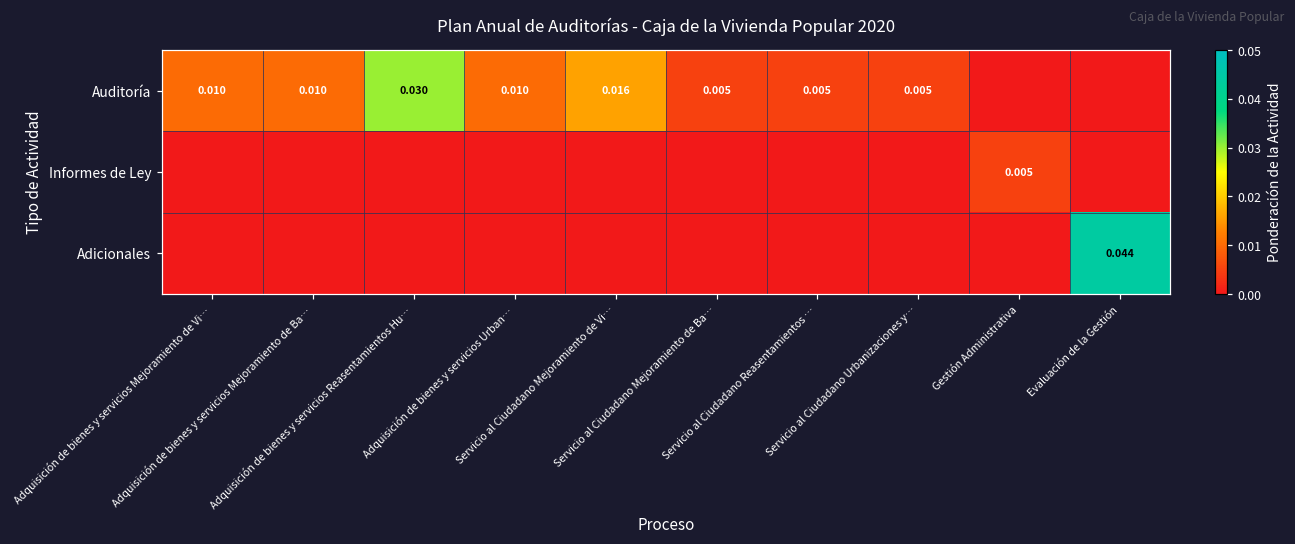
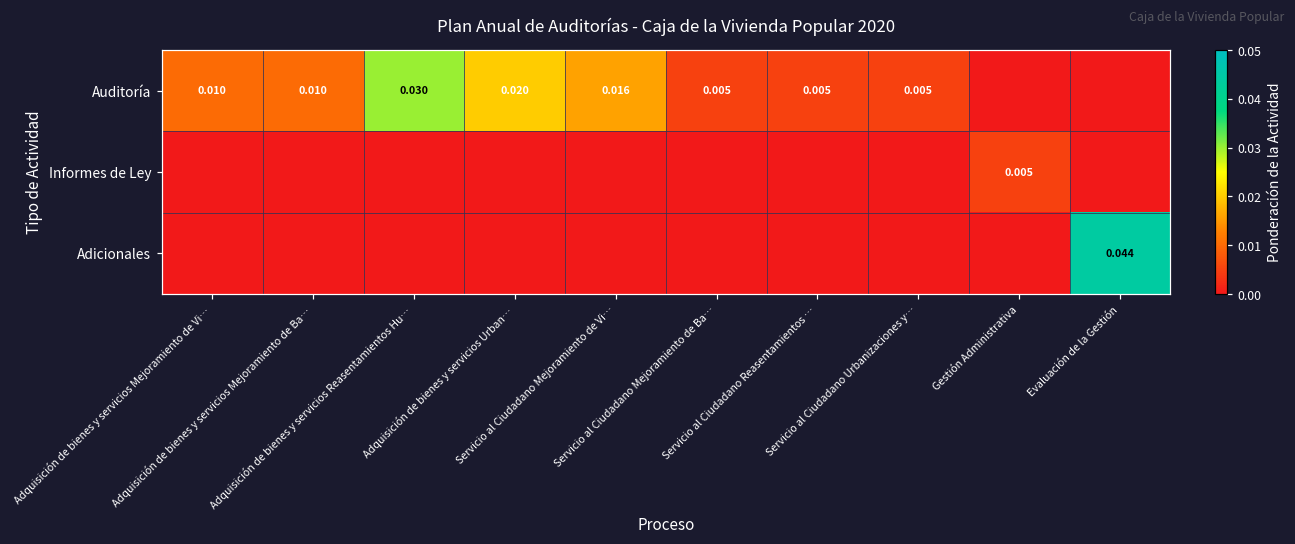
  {
    "Auditoría": {
      "Adquisición de bienes y servicios Mejoramiento de Vi…": 0.010,
      "Adquisición de bienes y servicios Mejoramiento de Ba…": 0.010,
      "Adquisición de bienes y servicios Reasentamientos Hu…": 0.030,
-     "Adquisición de bienes y servicios Urban…": 0.010,
+     "Adquisición de bienes y servicios Urban…": 0.020,
      "Servicio al Ciudadano Mejoramiento de Vi…": 0.016,
      "Servicio al Ciudadano Mejoramiento de Ba…": 0.005,
      "Servicio al Ciudadano Reasentamientos …": 0.005,
      "Servicio al Ciudadano Urbanizaciones y…": 0.005
    },
    "Informes de Ley": {
      "Gestión Administrativa": 0.005
    },
    "Adicionales": {
      "Evaluación de la Gestión": 0.044
    }
  }
